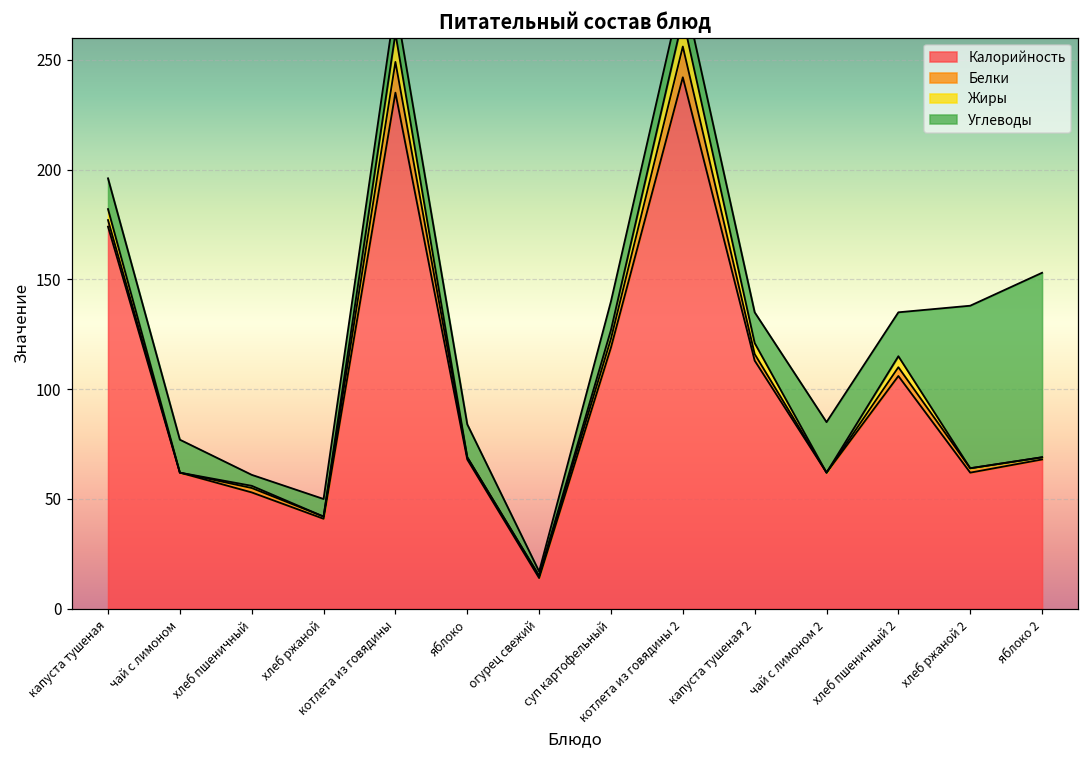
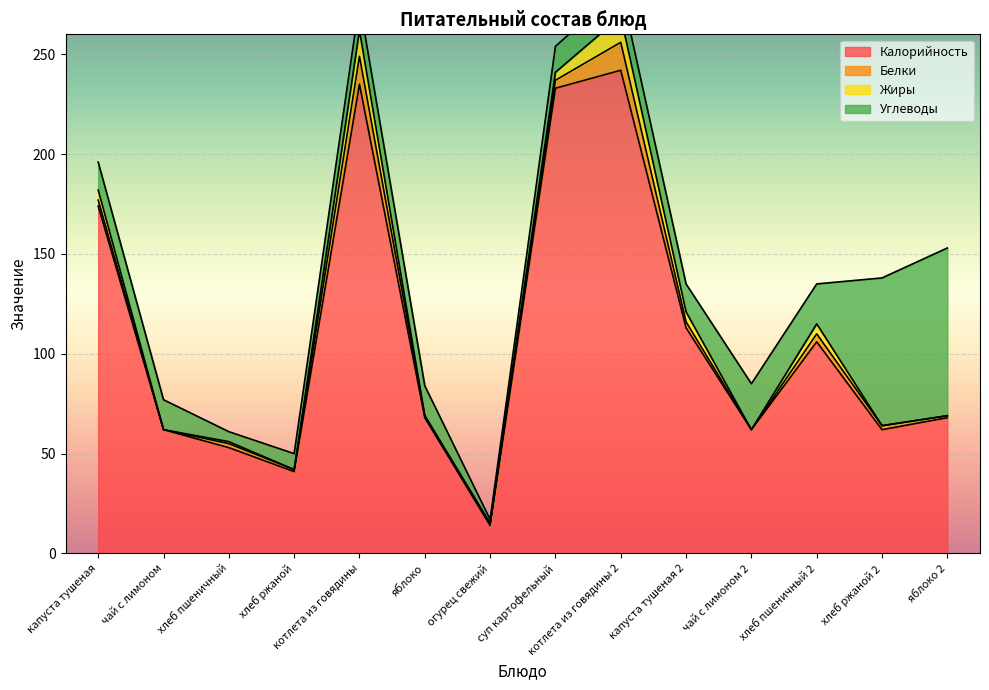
  {
    "Калорийность": {
      "капуста тушеная": 174,
      "хлеб пшеничный": 53,
      "котлета из говядины": 235,
-     "суп картофельный": 119,
+     "суп картофельный": 233,
      "котлета из говядины 2": 242,
      "капуста тушеная 2": 113,
      "хлеб пшеничный 2": 106,
      "хлеб ржаной 2": 62
    },
    "Белки": {
      "капуста тушеная": 3,
      "котлета из говядины": 14,
      "суп картофельный": 4,
      "котлета из говядины 2": 14,
      "капуста тушеная 2": 3,
      "хлеб пшеничный 2": 4
    },
    "Жиры": {
      "капуста тушеная": 5,
      "суп картофельный": 4,
      "капуста тушеная 2": 5,
      "хлеб пшеничный 2": 5
    },
    "Углеводы": {
      "капуста тушеная": 14,
      "чай с лимоном": 15,
      "хлеб пшеничный": 5,
      "хлеб ржаной": 8,
      "яблоко": 15,
      "огурец свежий": 2,
      "суп картофельный": 13,
      "капуста тушеная 2": 14,
      "чай с лимоном 2": 23,
      "хлеб пшеничный 2": 20,
      "хлеб ржаной 2": 74,
      "яблоко 2": 84
    }
  }
